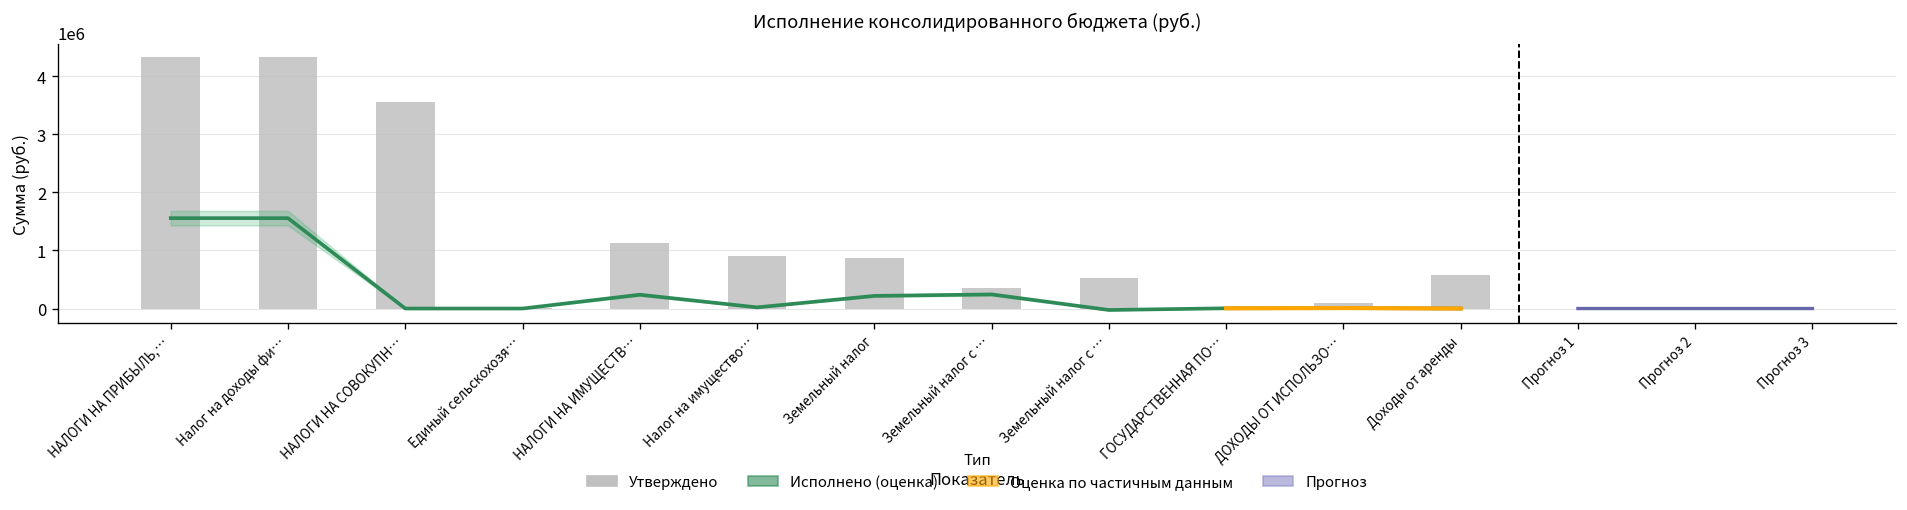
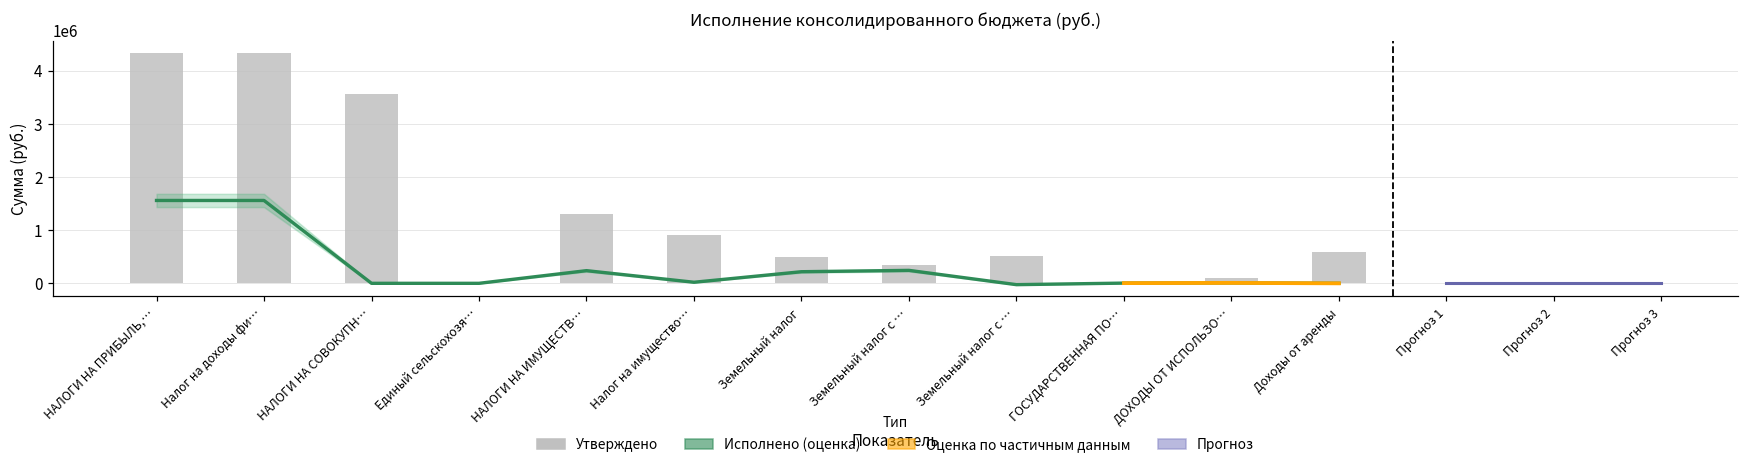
  {
    "Утверждено": {
      "НАЛОГИ НА ПРИБЫЛЬ,…": 4300000,
      "Налог на доходы фи…": 4300000,
      "НАЛОГИ НА СОВОКУПН…": 3600000,
-     "НАЛОГИ НА ИМУЩЕСТВ…": 1100000,
+     "НАЛОГИ НА ИМУЩЕСТВ…": 1300000,
      "Налог на имущество…": 900000,
-     "Земельный налог": 900000,
+     "Земельный налог": 500000,
      "ДОХОДЫ ОТ ИСПОЛЬЗО…": 100000,
      "Доходы от аренды": 600000
    }
  }
